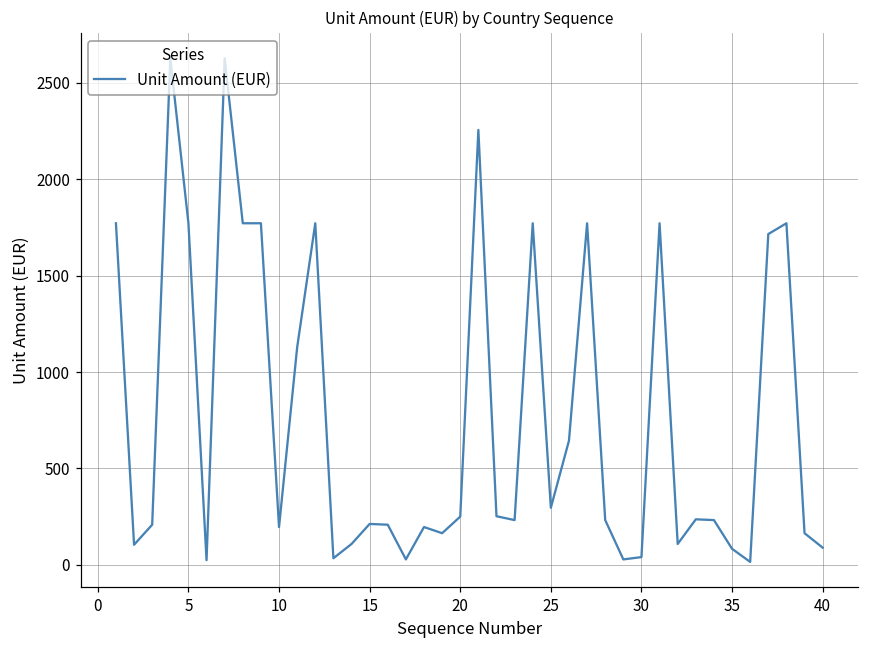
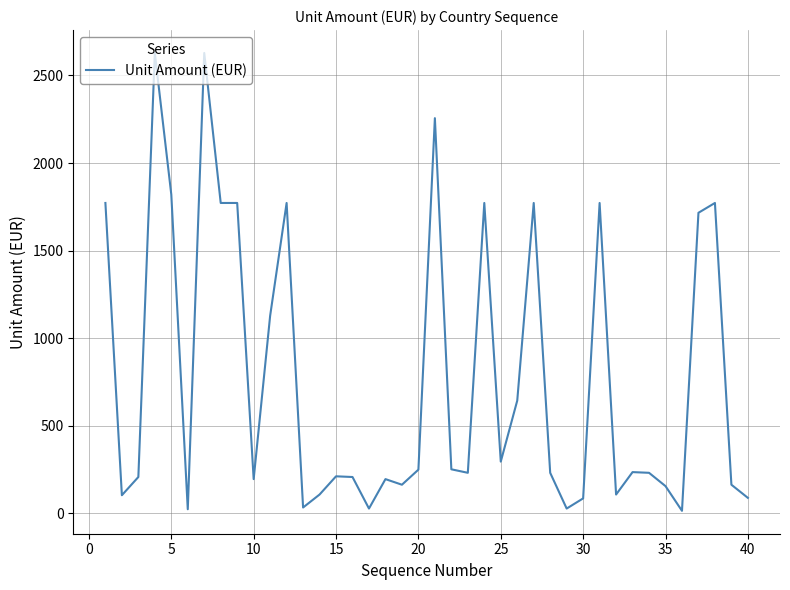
  {
-   "5": 1770,
+   "5": 1820,
    "10": 200,
    "15": 210,
    "20": 250,
    "25": 300,
-   "30": 40,
-   "35": 80,
+   "30": 90,
+   "35": 160,
    "40": 90
  }
